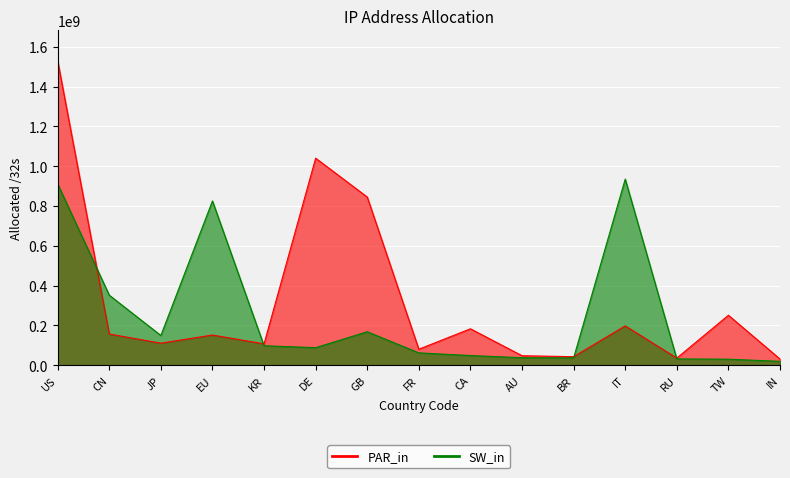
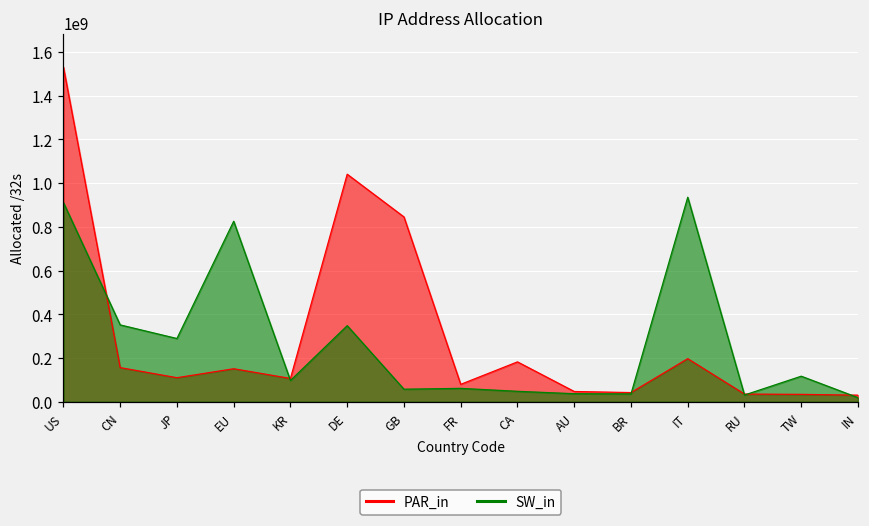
  {
    "PAR_in": {
      "US": 1530000000,
      "CN": 160000000,
      "JP": 110000000,
      "EU": 150000000,
      "DE": 1040000000,
      "GB": 850000000,
      "FR": 80000000,
      "CA": 180000000,
      "IT": 200000000,
-     "TW": 250000000
+     "TW": 30000000
    },
    "SW_in": {
      "US": 910000000,
      "CN": 350000000,
-     "JP": 150000000,
+     "JP": 290000000,
      "EU": 830000000,
-     "DE": 90000000,
-     "GB": 170000000,
+     "DE": 350000000,
+     "GB": 60000000,
      "FR": 60000000,
      "CA": 50000000,
      "IT": 940000000,
-     "TW": 30000000
+     "TW": 120000000
    }
  }
